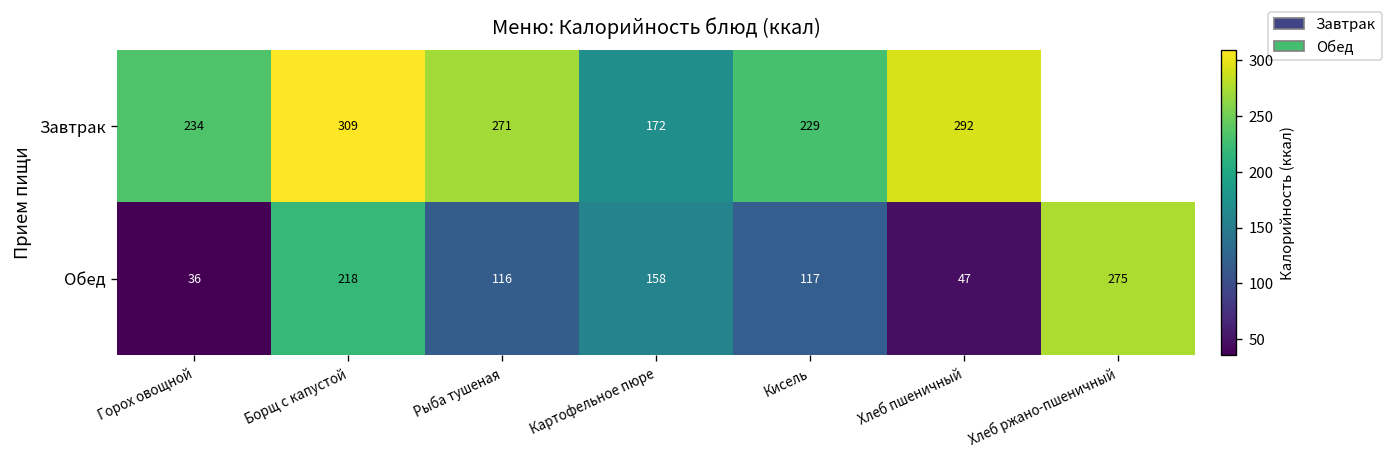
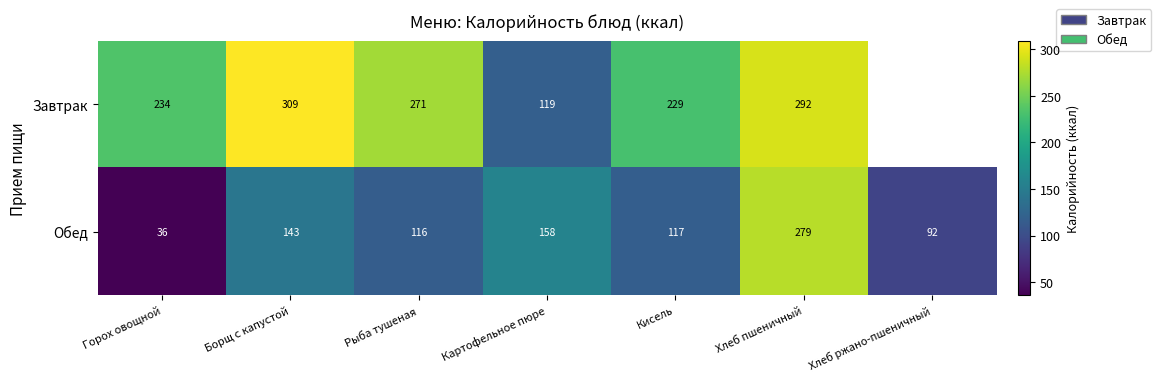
  {
    "Завтрак": {
      "Горох овощной": 234,
      "Борщ с капустой": 309,
      "Рыба тушеная": 271,
-     "Картофельное пюре": 172,
+     "Картофельное пюре": 119,
      "Кисель": 229,
      "Хлеб пшеничный": 292
    },
    "Обед": {
      "Горох овощной": 36,
-     "Борщ с капустой": 218,
+     "Борщ с капустой": 143,
      "Рыба тушеная": 116,
      "Картофельное пюре": 158,
      "Кисель": 117,
-     "Хлеб пшеничный": 47,
-     "Хлеб ржано-пшеничный": 275
+     "Хлеб пшеничный": 279,
+     "Хлеб ржано-пшеничный": 92
    }
  }
